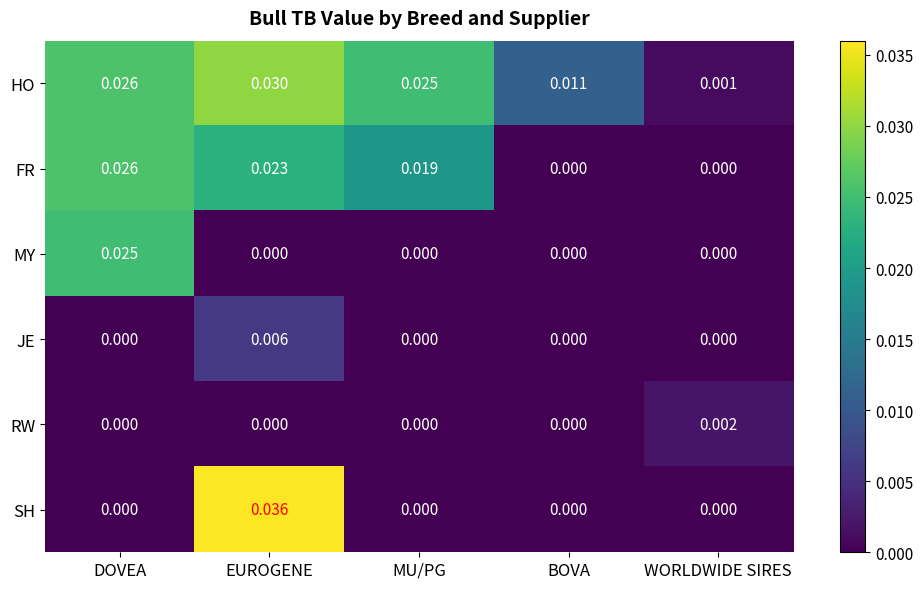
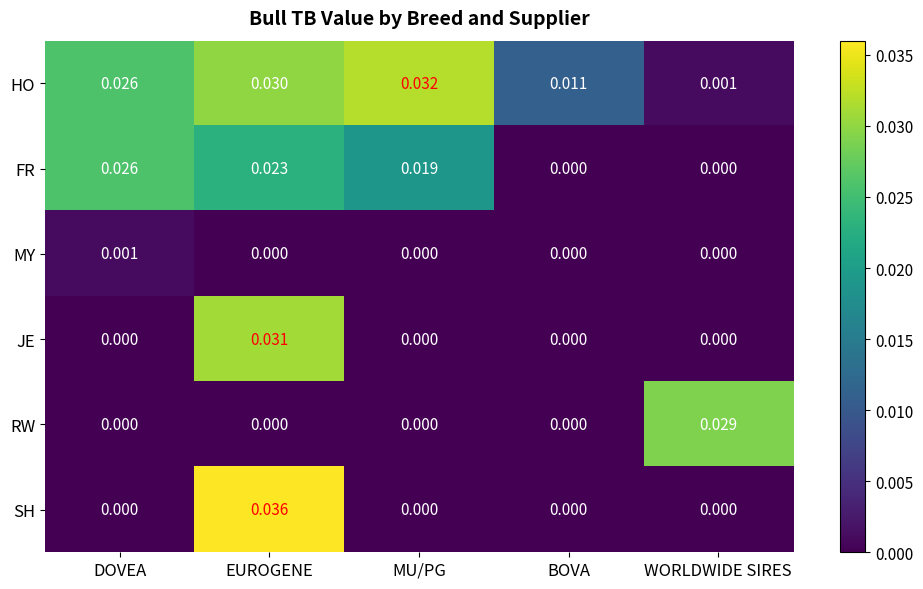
  {
    "HO": {
      "DOVEA": 0.026,
      "EUROGENE": 0.030,
-     "MU/PG": 0.025,
+     "MU/PG": 0.032,
      "BOVA": 0.011,
      "WORLDWIDE SIRES": 0.001
    },
    "FR": {
      "DOVEA": 0.026,
      "EUROGENE": 0.023,
      "MU/PG": 0.019,
      "BOVA": 0.000,
      "WORLDWIDE SIRES": 0.000
    },
    "MY": {
-     "DOVEA": 0.025,
+     "DOVEA": 0.001,
      "EUROGENE": 0.000,
      "MU/PG": 0.000,
      "BOVA": 0.000,
      "WORLDWIDE SIRES": 0.000
    },
    "JE": {
      "DOVEA": 0.000,
-     "EUROGENE": 0.006,
+     "EUROGENE": 0.031,
      "MU/PG": 0.000,
      "BOVA": 0.000,
      "WORLDWIDE SIRES": 0.000
    },
    "RW": {
      "DOVEA": 0.000,
      "EUROGENE": 0.000,
      "MU/PG": 0.000,
      "BOVA": 0.000,
-     "WORLDWIDE SIRES": 0.002
+     "WORLDWIDE SIRES": 0.029
    },
    "SH": {
      "DOVEA": 0.000,
      "EUROGENE": 0.036,
      "MU/PG": 0.000,
      "BOVA": 0.000,
      "WORLDWIDE SIRES": 0.000
    }
  }
